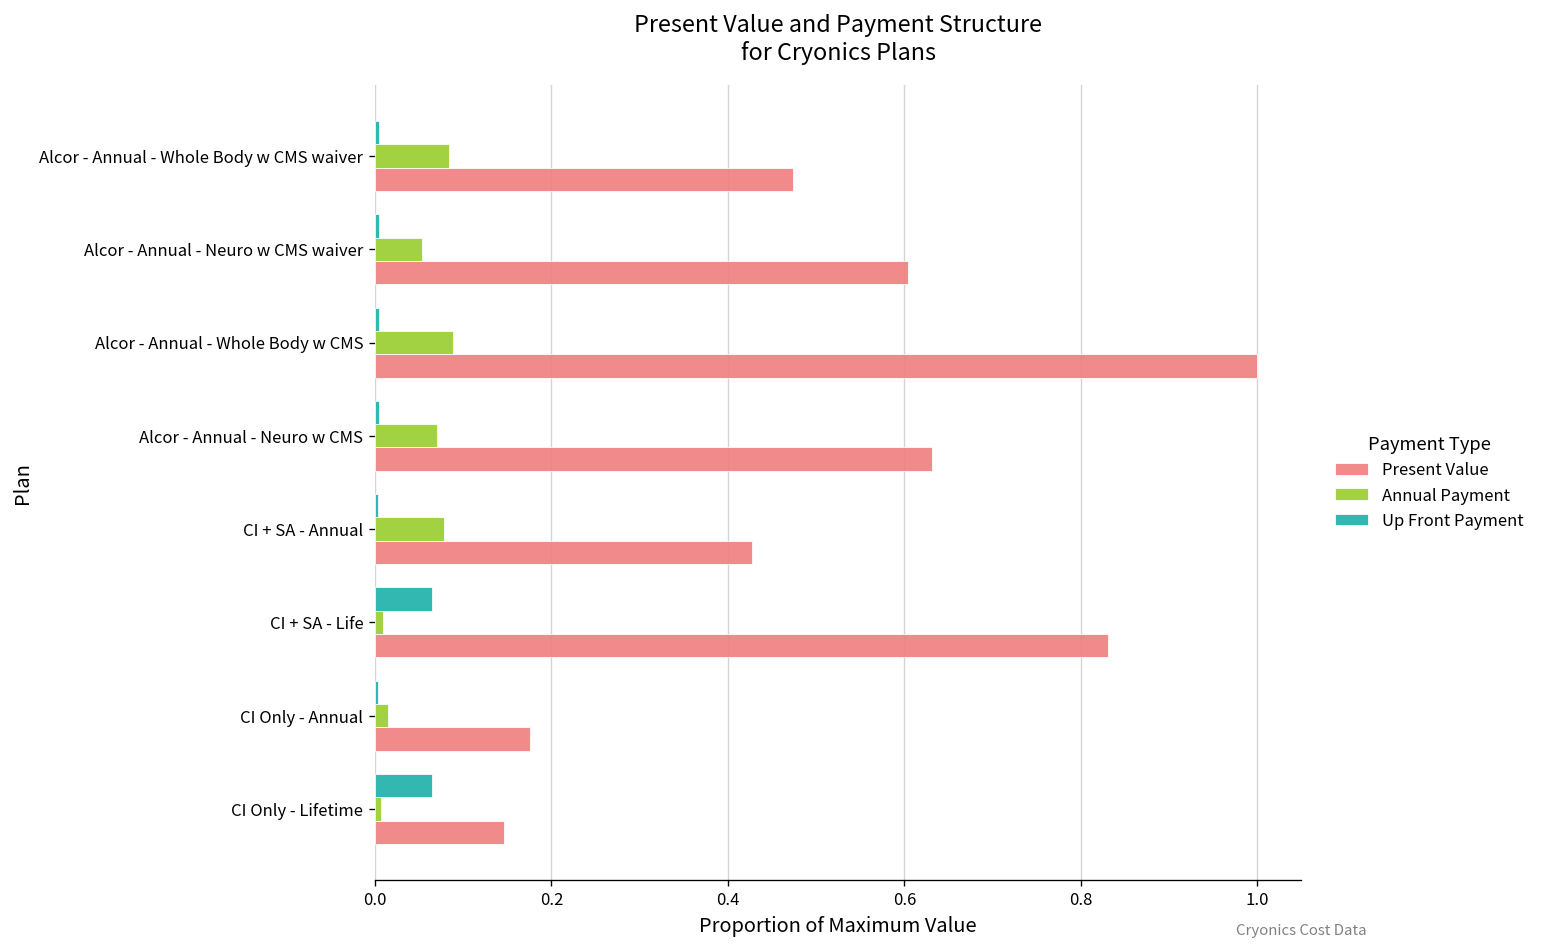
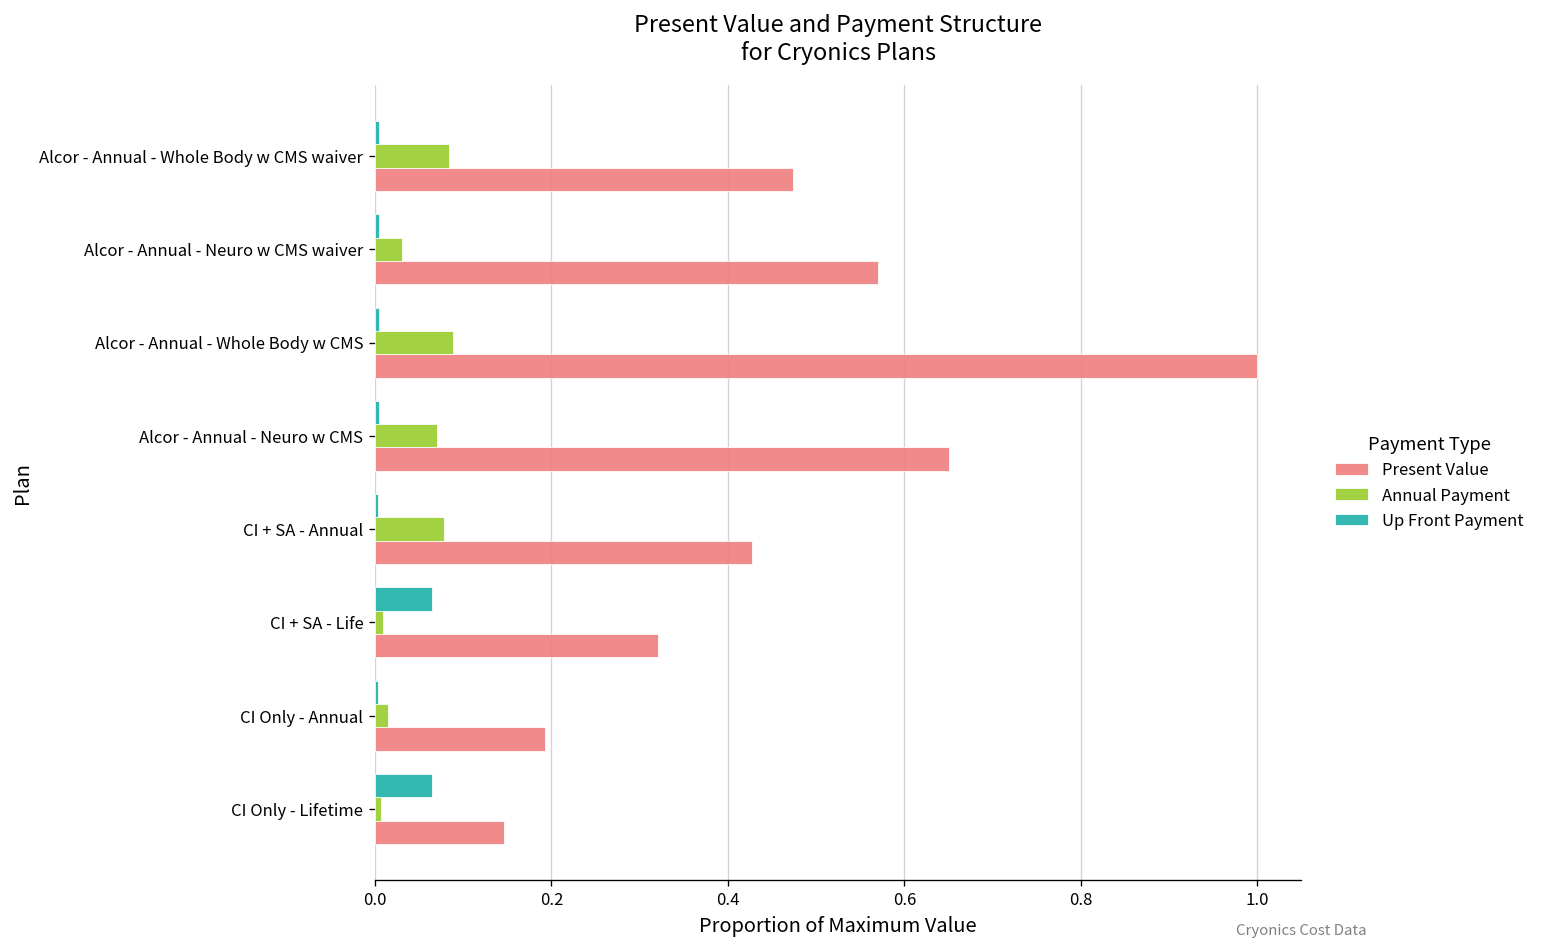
  {
    "Present Value": {
      "Alcor - Annual - Whole Body w CMS waiver": 0.47,
-     "Alcor - Annual - Neuro w CMS waiver": 0.60,
+     "Alcor - Annual - Neuro w CMS waiver": 0.57,
      "Alcor - Annual - Whole Body w CMS": 1.00,
-     "Alcor - Annual - Neuro w CMS": 0.63,
+     "Alcor - Annual - Neuro w CMS": 0.65,
      "CI + SA - Annual": 0.43,
-     "CI + SA - Life": 0.83,
-     "CI Only - Annual": 0.18,
+     "CI + SA - Life": 0.32,
+     "CI Only - Annual": 0.19,
      "CI Only - Lifetime": 0.15
    },
    "Annual Payment": {
      "Alcor - Annual - Whole Body w CMS waiver": 0.08,
-     "Alcor - Annual - Neuro w CMS waiver": 0.05,
+     "Alcor - Annual - Neuro w CMS waiver": 0.03,
      "Alcor - Annual - Whole Body w CMS": 0.09,
      "Alcor - Annual - Neuro w CMS": 0.07,
      "CI + SA - Annual": 0.08,
      "CI + SA - Life": 0.01,
      "CI Only - Annual": 0.02,
      "CI Only - Lifetime": 0.01
    },
    "Up Front Payment": {
      "Alcor - Annual - Whole Body w CMS waiver": 0.00,
      "Alcor - Annual - Neuro w CMS waiver": 0.00,
      "Alcor - Annual - Whole Body w CMS": 0.00,
      "Alcor - Annual - Neuro w CMS": 0.00,
      "CI + SA - Annual": 0.00,
      "CI + SA - Life": 0.06,
      "CI Only - Annual": 0.00,
      "CI Only - Lifetime": 0.06
    }
  }
